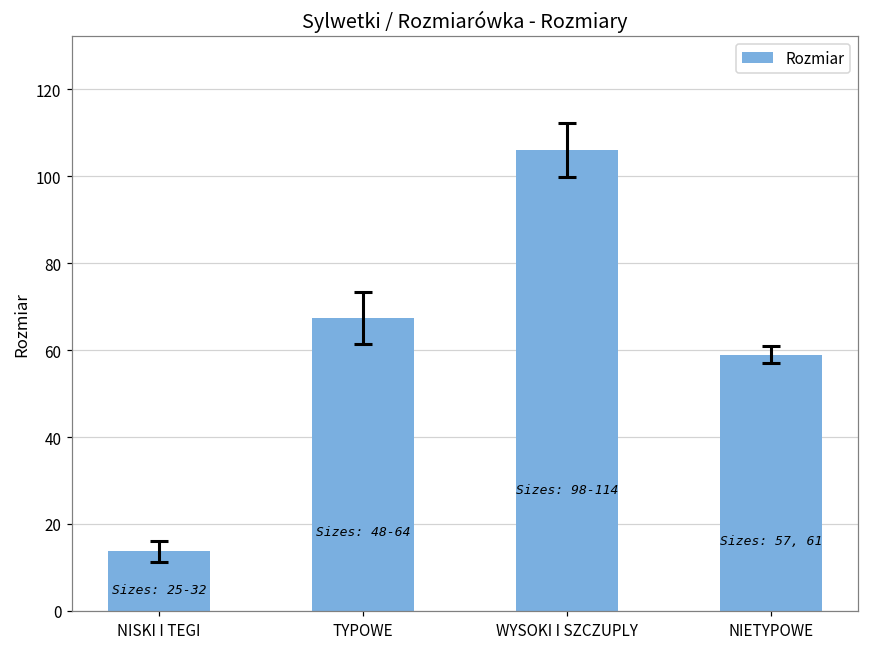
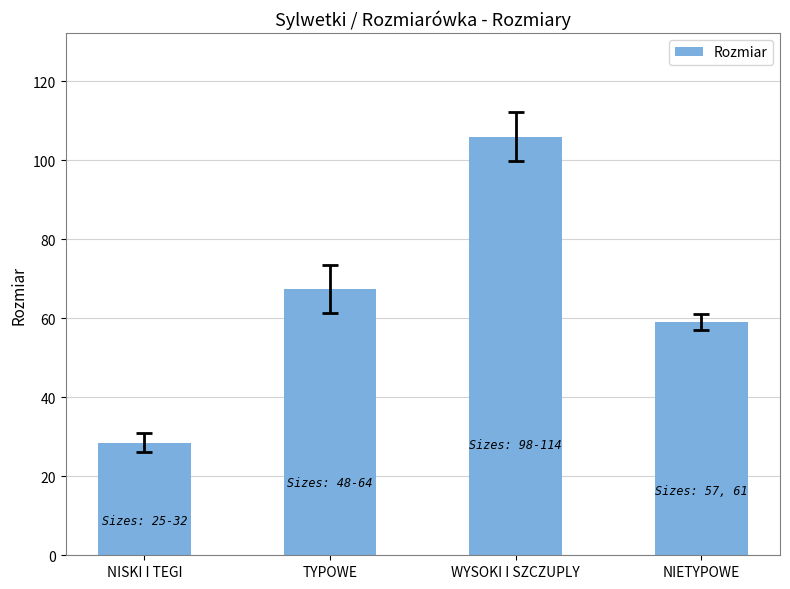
  {
    "Rozmiar": {
-     "NISKI I TEGI": 14
+     "NISKI I TEGI": 29
    }
  }
